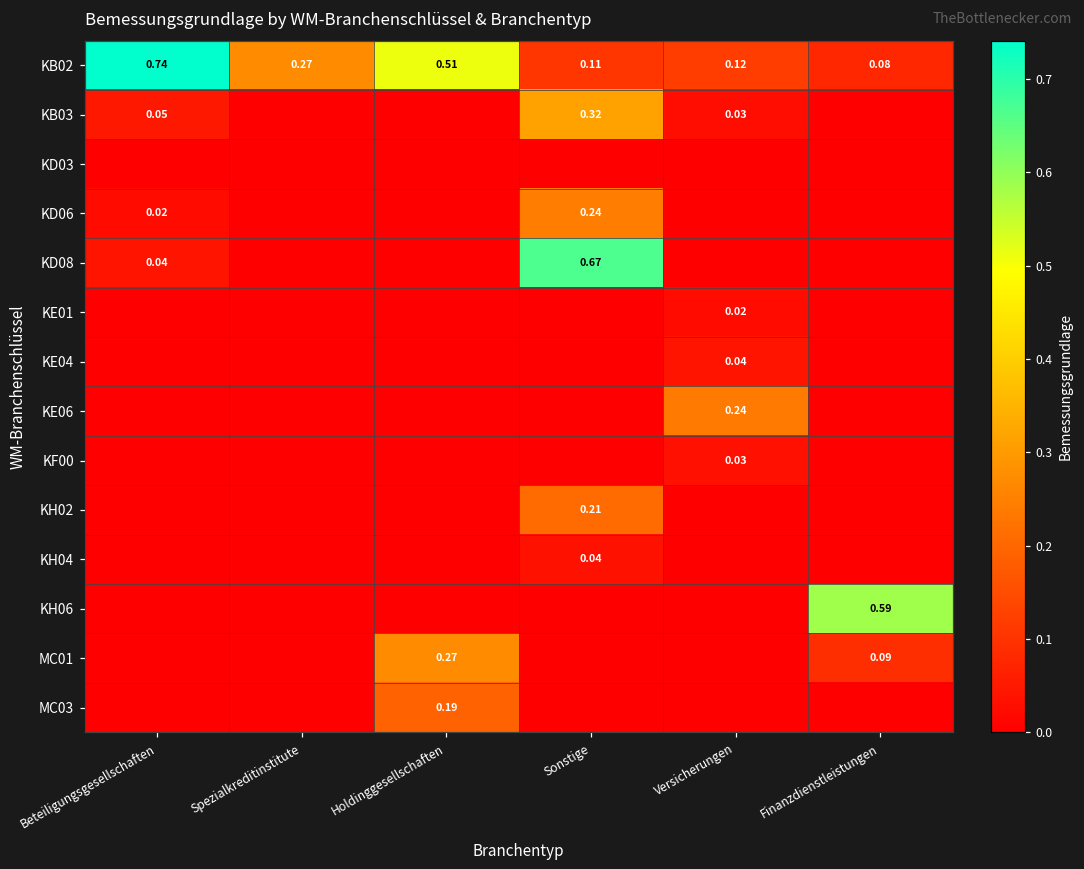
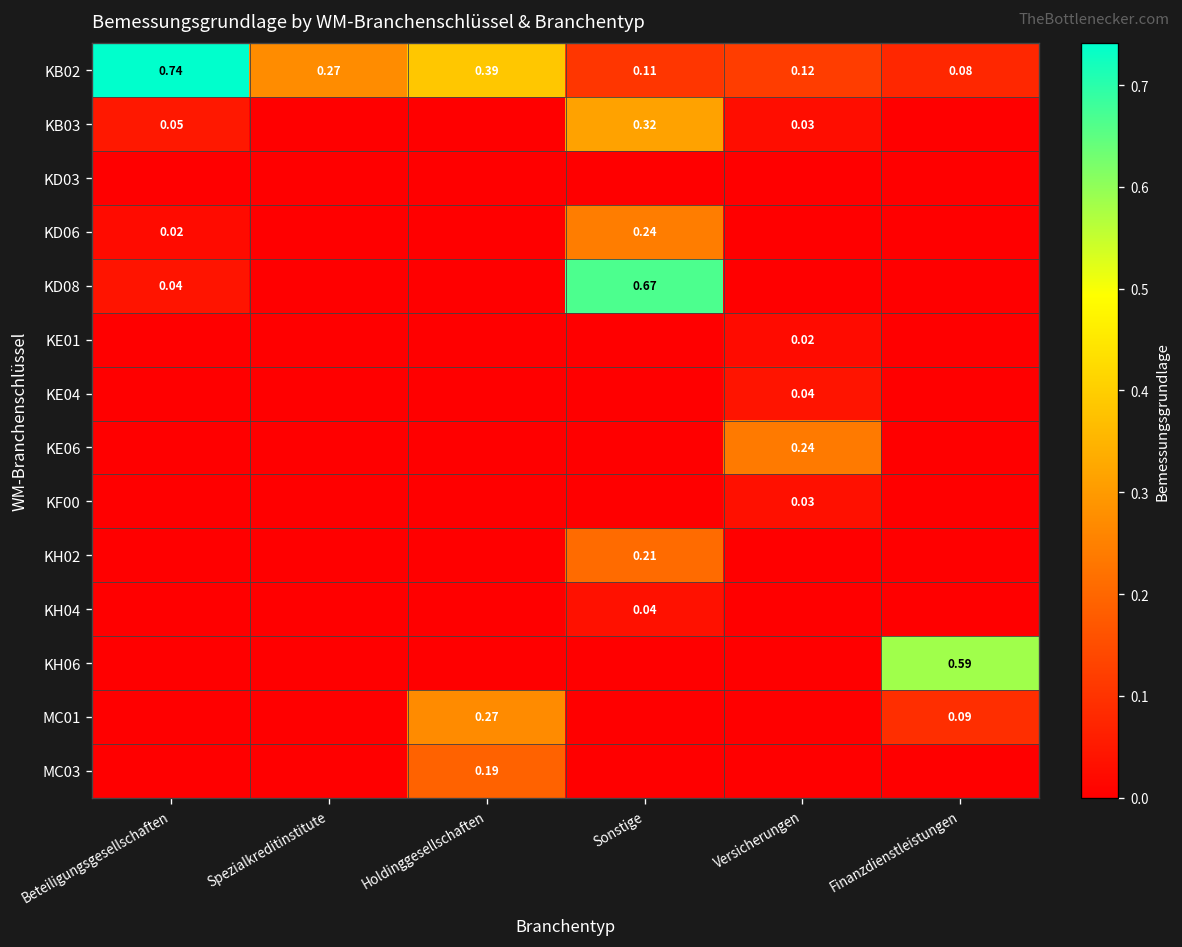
  {
    "KB02": {
      "Beteiligungsgesellschaften": 0.74,
      "Spezialkreditinstitute": 0.27,
-     "Holdinggesellschaften": 0.51,
+     "Holdinggesellschaften": 0.39,
      "Sonstige": 0.11,
      "Versicherungen": 0.12,
      "Finanzdienstleistungen": 0.08
    },
    "KB03": {
      "Beteiligungsgesellschaften": 0.05,
      "Sonstige": 0.32,
      "Versicherungen": 0.03
    },
    "KD06": {
      "Beteiligungsgesellschaften": 0.02,
      "Sonstige": 0.24
    },
    "KD08": {
      "Beteiligungsgesellschaften": 0.04,
      "Sonstige": 0.67
    },
    "KE01": {
      "Versicherungen": 0.02
    },
    "KE04": {
      "Versicherungen": 0.04
    },
    "KE06": {
      "Versicherungen": 0.24
    },
    "KF00": {
      "Versicherungen": 0.03
    },
    "KH02": {
      "Sonstige": 0.21
    },
    "KH04": {
      "Sonstige": 0.04
    },
    "KH06": {
      "Finanzdienstleistungen": 0.59
    },
    "MC01": {
      "Holdinggesellschaften": 0.27,
      "Finanzdienstleistungen": 0.09
    },
    "MC03": {
      "Holdinggesellschaften": 0.19
    }
  }
